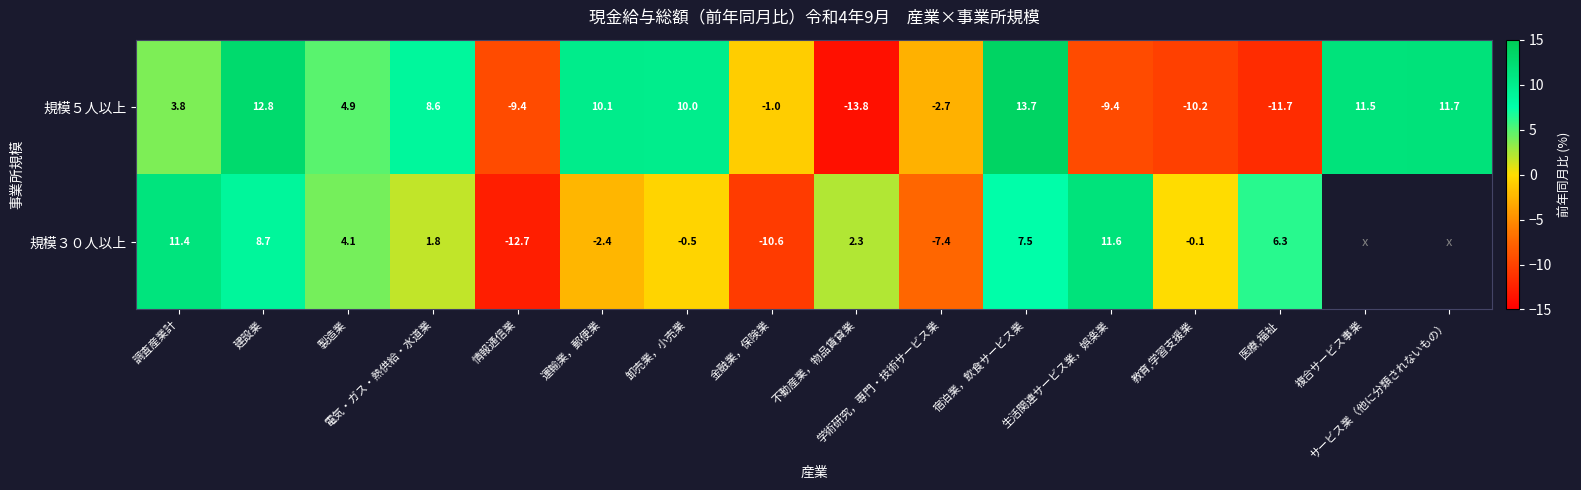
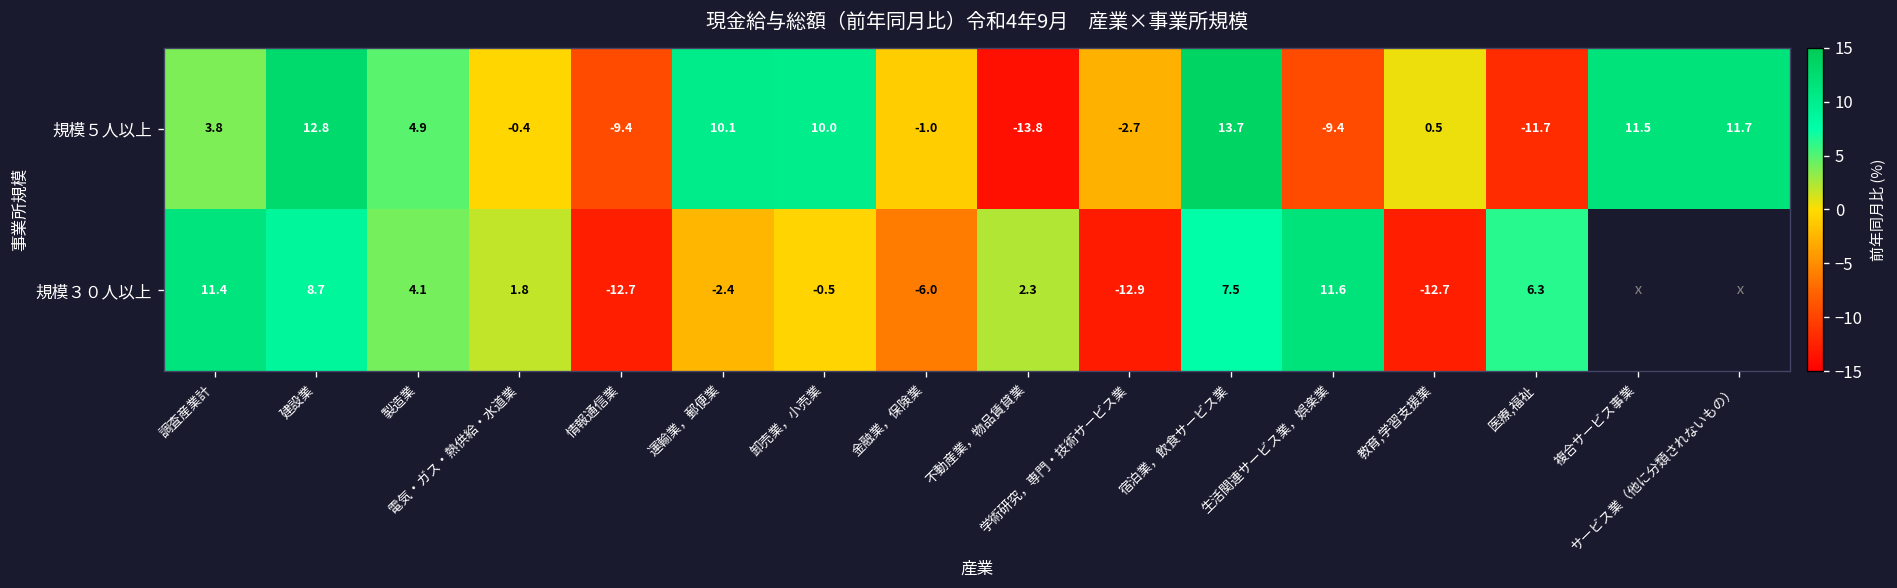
  {
    "規模５人以上": {
      "調査産業計": 3.8,
      "建設業": 12.8,
      "製造業": 4.9,
-     "電気・ガス・熱供給・水道業": 8.6,
+     "電気・ガス・熱供給・水道業": -0.4,
      "情報通信業": -9.4,
      "運輸業，郵便業": 10.1,
      "卸売業，小売業": 10.0,
      "金融業，保険業": -1.0,
      "不動産業，物品賃貸業": -13.8,
      "学術研究，専門・技術サービス業": -2.7,
      "宿泊業，飲食サービス業": 13.7,
      "生活関連サービス業，娯楽業": -9.4,
-     "教育,学習支援業": -10.2,
+     "教育,学習支援業": 0.5,
      "医療,福祉": -11.7,
      "複合サービス事業": 11.5,
      "サービス業（他に分類されないもの）": 11.7
    },
    "規模３０人以上": {
      "調査産業計": 11.4,
      "建設業": 8.7,
      "製造業": 4.1,
      "電気・ガス・熱供給・水道業": 1.8,
      "情報通信業": -12.7,
      "運輸業，郵便業": -2.4,
      "卸売業，小売業": -0.5,
-     "金融業，保険業": -10.6,
+     "金融業，保険業": -6.0,
      "不動産業，物品賃貸業": 2.3,
-     "学術研究，専門・技術サービス業": -7.4,
+     "学術研究，専門・技術サービス業": -12.9,
      "宿泊業，飲食サービス業": 7.5,
      "生活関連サービス業，娯楽業": 11.6,
-     "教育,学習支援業": -0.1,
+     "教育,学習支援業": -12.7,
      "医療,福祉": 6.3
    }
  }
